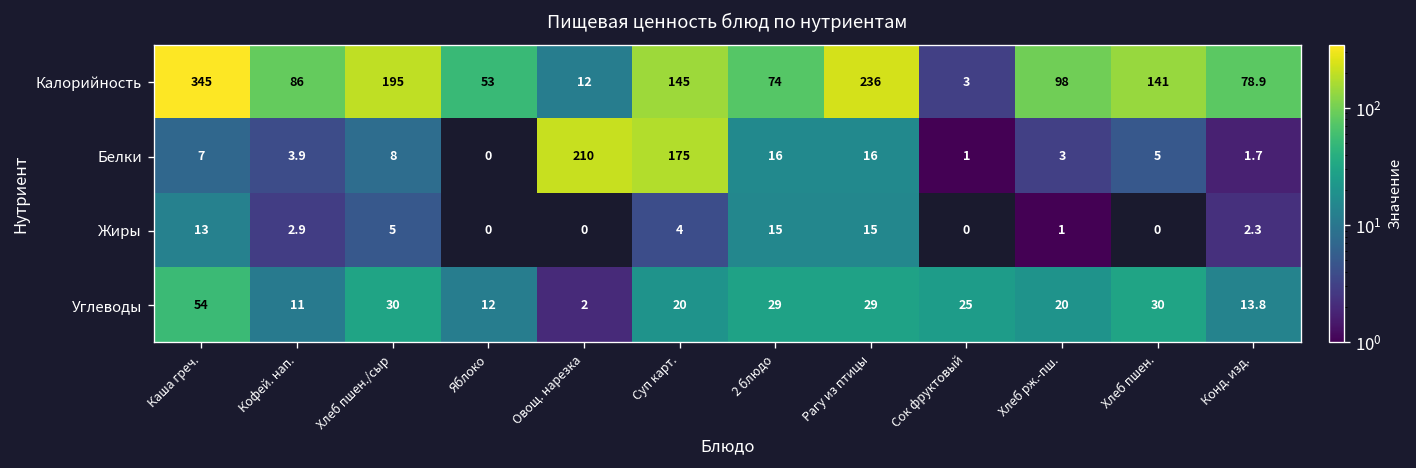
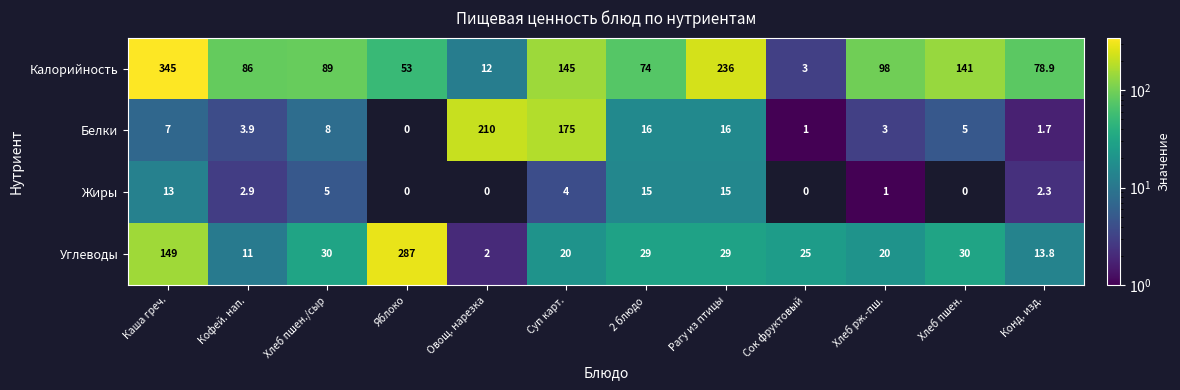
  {
    "Калорийность": {
      "Каша греч.": 345,
      "Кофей. нап.": 86,
-     "Хлеб пшен./сыр": 195,
+     "Хлеб пшен./сыр": 89,
      "Яблоко": 53,
      "Овощ. нарезка": 12,
      "Суп карт.": 145,
      "2 блюдо": 74,
      "Рагу из птицы": 236,
      "Сок фруктовый": 3,
      "Хлеб рж.-пш.": 98,
      "Хлеб пшен.": 141,
      "Конд. изд.": 78.9
    },
    "Белки": {
      "Каша греч.": 7,
      "Кофей. нап.": 3.9,
      "Хлеб пшен./сыр": 8,
      "Овощ. нарезка": 210,
      "Суп карт.": 175,
      "2 блюдо": 16,
      "Рагу из птицы": 16,
      "Сок фруктовый": 1,
      "Хлеб рж.-пш.": 3,
      "Хлеб пшен.": 5,
      "Конд. изд.": 1.7
    },
    "Жиры": {
      "Каша греч.": 13,
      "Кофей. нап.": 2.9,
      "Хлеб пшен./сыр": 5,
      "Суп карт.": 4,
      "2 блюдо": 15,
      "Рагу из птицы": 15,
      "Хлеб рж.-пш.": 1,
      "Конд. изд.": 2.3
    },
    "Углеводы": {
-     "Каша греч.": 54,
+     "Каша греч.": 149,
      "Кофей. нап.": 11,
      "Хлеб пшен./сыр": 30,
-     "Яблоко": 12,
+     "Яблоко": 287,
      "Овощ. нарезка": 2,
      "Суп карт.": 20,
      "2 блюдо": 29,
      "Рагу из птицы": 29,
      "Сок фруктовый": 25,
      "Хлеб рж.-пш.": 20,
      "Хлеб пшен.": 30,
      "Конд. изд.": 13.8
    }
  }
